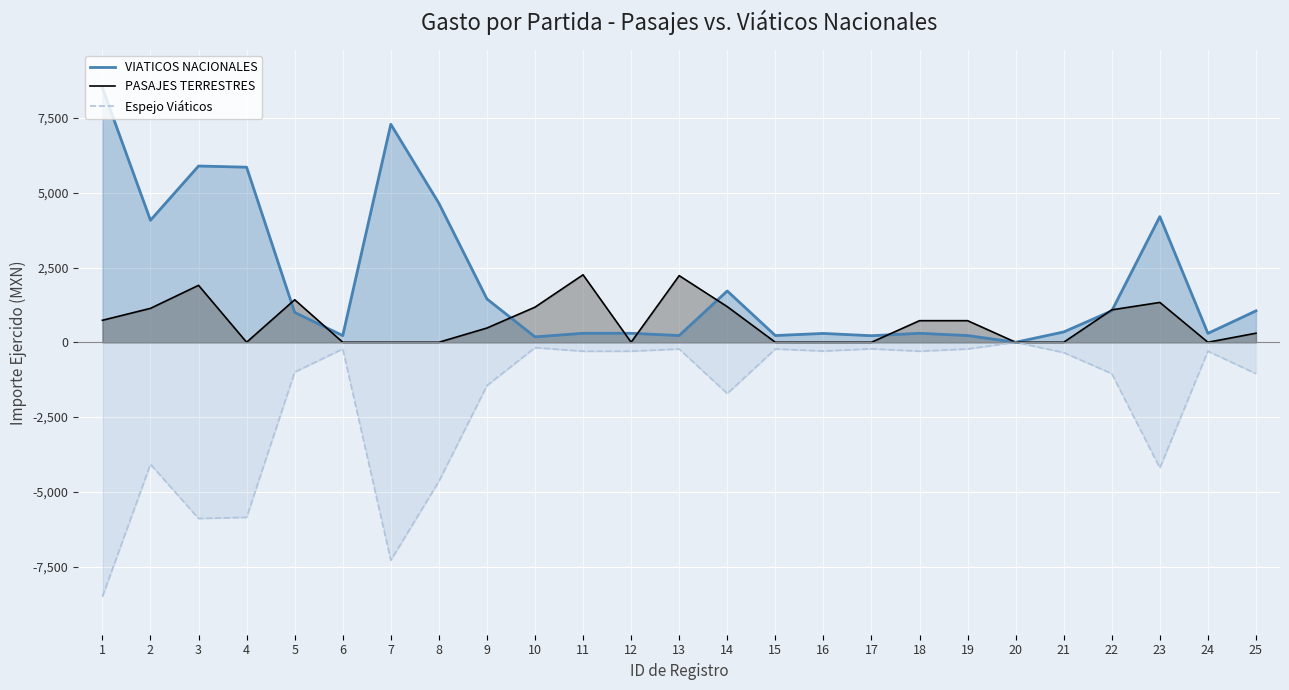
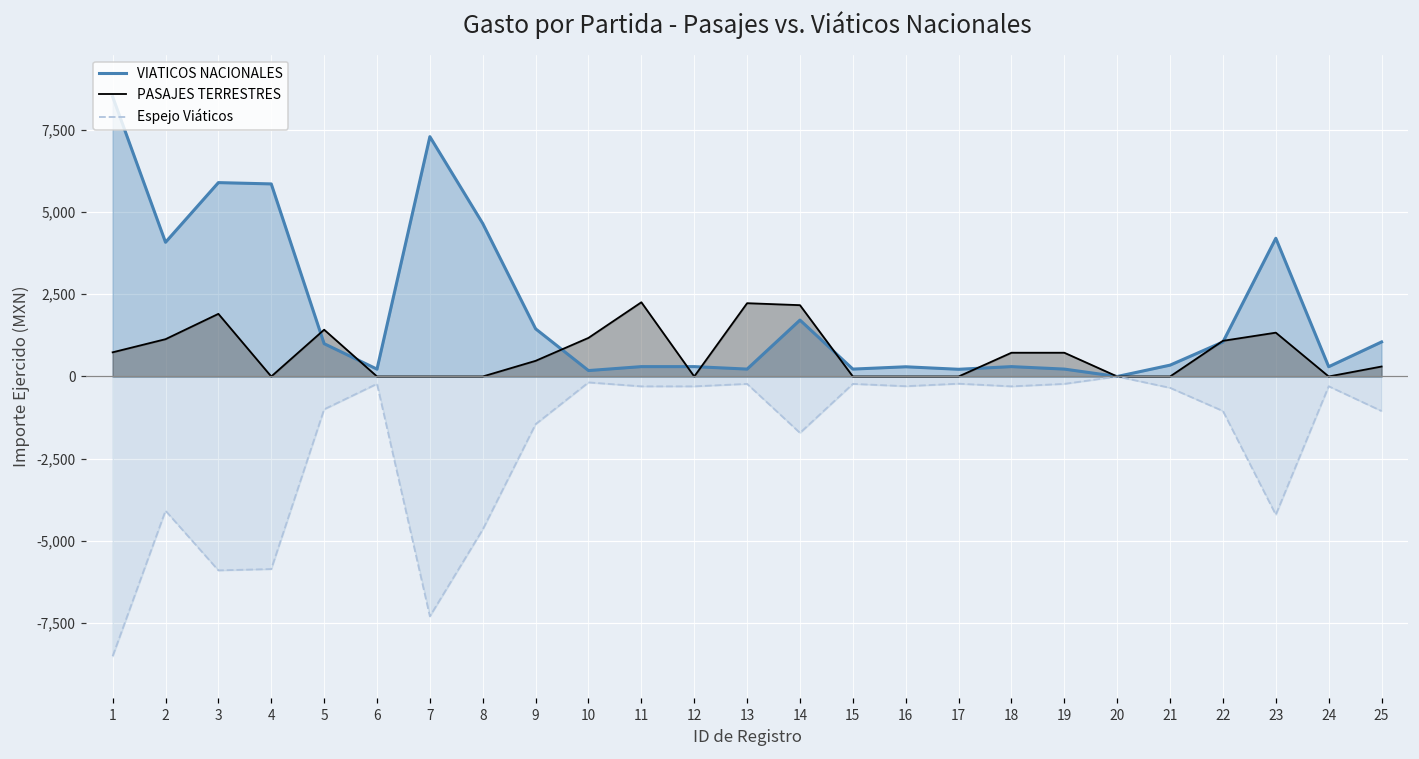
  {
    "PASAJES TERRESTRES": {
      "1": "700",
      "2": "1,100",
      "3": "1,900",
      "5": "1,400",
      "9": "500",
      "10": "1,200",
      "11": "2,300",
      "13": "2,200",
-     "14": "1,200",
+     "14": "2,200",
      "18": "700",
      "19": "700",
      "23": "1,300",
      "25": "300"
    },
    "Espejo Viáticos": {
      "1": "-8,500",
      "2": "-4,100",
      "3": "-5,900",
      "4": "-5,900",
      "5": "-1,000",
      "6": "-200",
      "7": "-7,300",
      "8": "-4,700",
      "9": "-1,400",
      "10": "-200",
      "11": "-300",
      "12": "-300",
      "13": "-200",
      "14": "-1,700",
      "15": "-200",
      "16": "-300",
      "17": "-200",
      "18": "-300",
      "19": "-200",
      "21": "-300",
      "22": "-1,100",
      "23": "-4,200",
      "24": "-300",
      "25": "-1,100"
    }
  }
